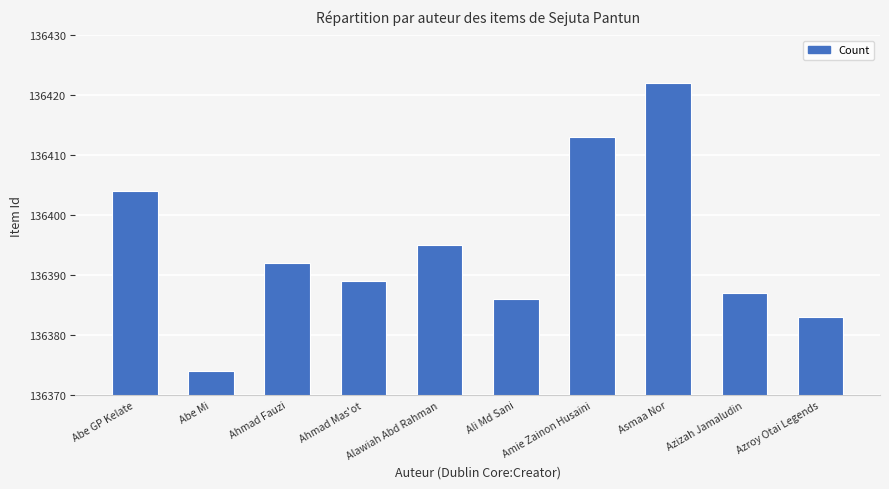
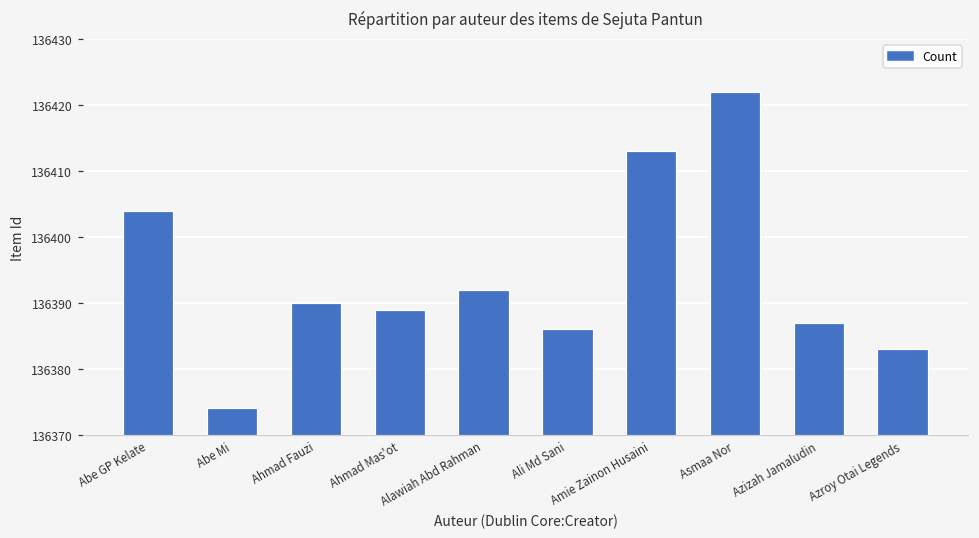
  {
    "Abe GP Kelate": 136404,
    "Abe Mi": 136374,
-   "Ahmad Fauzi": 136392,
+   "Ahmad Fauzi": 136390,
    "Ahmad Mas'ot": 136389,
-   "Alawiah Abd Rahman": 136395,
+   "Alawiah Abd Rahman": 136392,
    "Ali Md Sani": 136386,
    "Amie Zainon Husaini": 136413,
    "Asmaa Nor": 136422,
    "Azizah Jamaludin": 136387,
    "Azroy Otai Legends": 136383
  }
